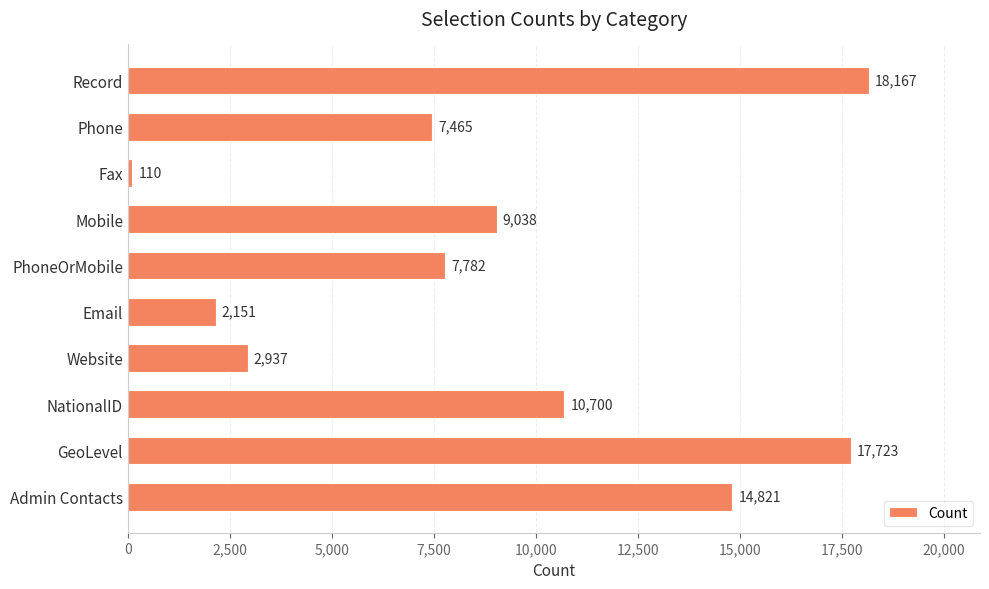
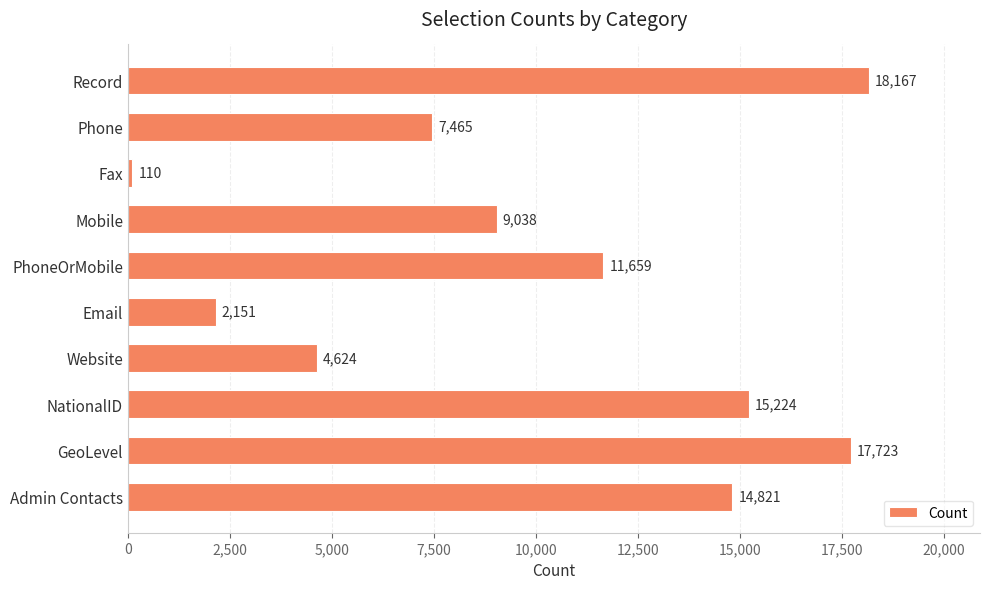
  {
    "Record": "18,167",
    "Phone": "7,465",
    "Fax": "110",
    "Mobile": "9,038",
-   "PhoneOrMobile": "7,782",
+   "PhoneOrMobile": "11,659",
    "Email": "2,151",
-   "Website": "2,937",
-   "NationalID": "10,700",
+   "Website": "4,624",
+   "NationalID": "15,224",
    "GeoLevel": "17,723",
    "Admin Contacts": "14,821"
  }
